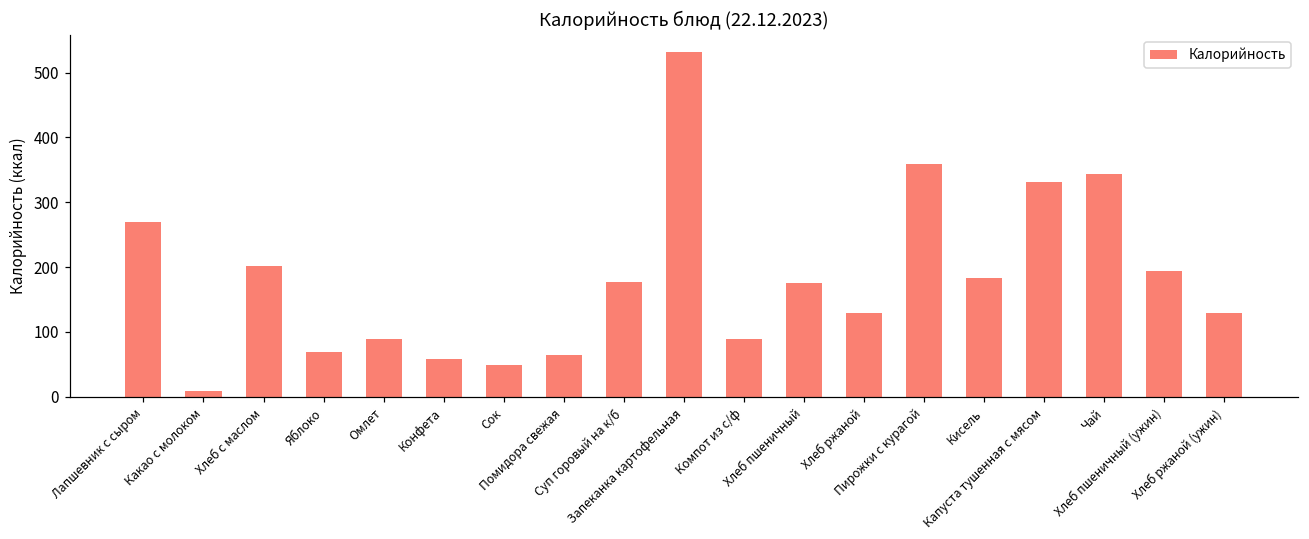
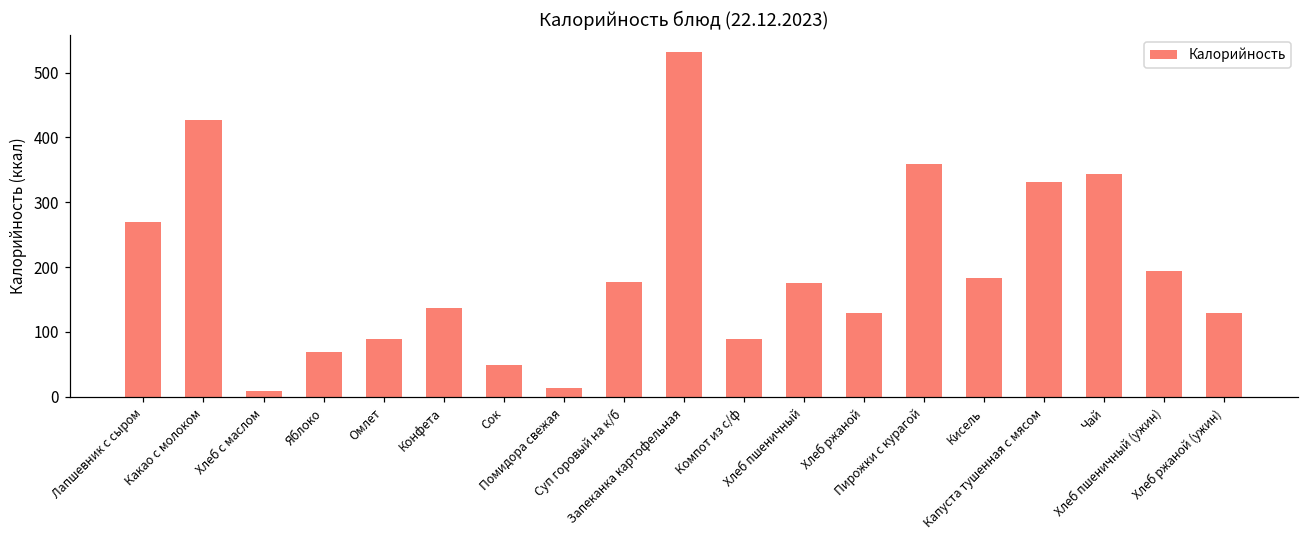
  {
    "Лапшевник с сыром": 270,
-   "Какао с молоком": 10,
-   "Хлеб с маслом": 200,
+   "Какао с молоком": 430,
+   "Хлеб с маслом": 10,
    "Яблоко": 70,
    "Омлет": 90,
-   "Конфета": 60,
+   "Конфета": 140,
    "Сок": 50,
-   "Помидора свежая": 60,
+   "Помидора свежая": 10,
    "Суп горовый на к/б": 180,
    "Запеканка картофельная": 530,
    "Компот из с/ф": 90,
    "Хлеб пшеничный": 180,
    "Хлеб ржаной": 130,
    "Пирожки с курагой": 360,
    "Кисель": 180,
    "Капуста тушенная с мясом": 330,
    "Чай": 340,
    "Хлеб пшеничный (ужин)": 190,
    "Хлеб ржаной (ужин)": 130
  }
